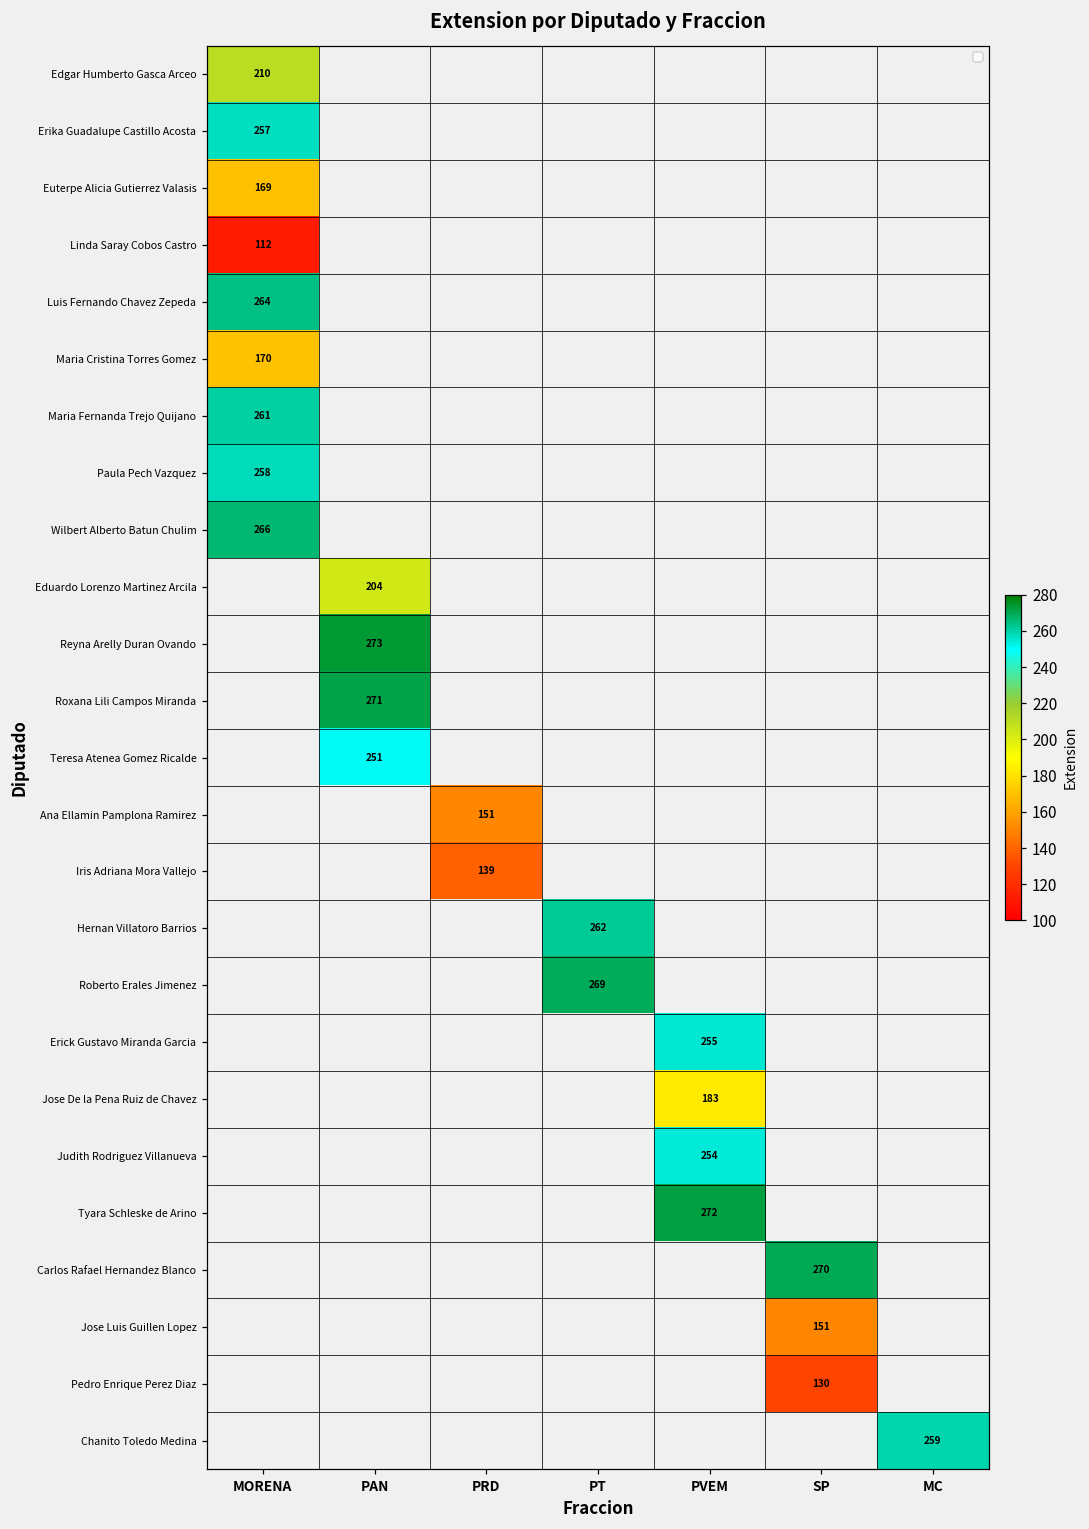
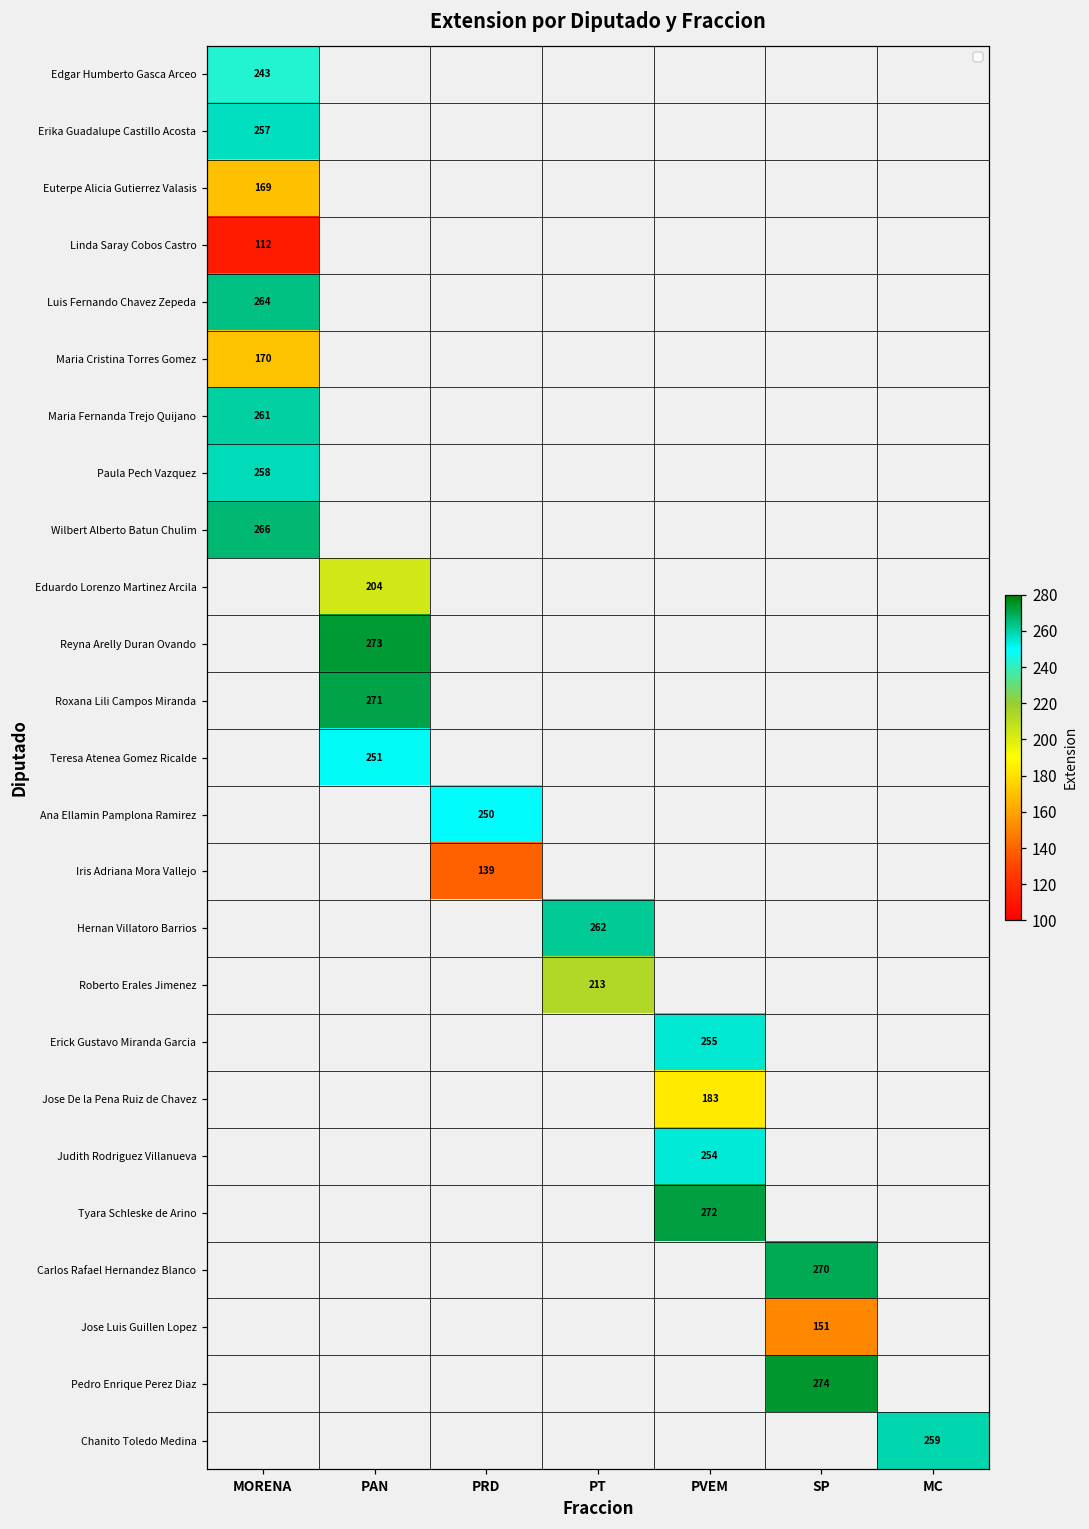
  {
    "Edgar Humberto Gasca Arceo": {
-     "MORENA": 210
+     "MORENA": 243
    },
    "Erika Guadalupe Castillo Acosta": {
      "MORENA": 257
    },
    "Euterpe Alicia Gutierrez Valasis": {
      "MORENA": 169
    },
    "Linda Saray Cobos Castro": {
      "MORENA": 112
    },
    "Luis Fernando Chavez Zepeda": {
      "MORENA": 264
    },
    "Maria Cristina Torres Gomez": {
      "MORENA": 170
    },
    "Maria Fernanda Trejo Quijano": {
      "MORENA": 261
    },
    "Paula Pech Vazquez": {
      "MORENA": 258
    },
    "Wilbert Alberto Batun Chulim": {
      "MORENA": 266
    },
    "Eduardo Lorenzo Martinez Arcila": {
      "PAN": 204
    },
    "Reyna Arelly Duran Ovando": {
      "PAN": 273
    },
    "Roxana Lili Campos Miranda": {
      "PAN": 271
    },
    "Teresa Atenea Gomez Ricalde": {
      "PAN": 251
    },
    "Ana Ellamin Pamplona Ramirez": {
-     "PRD": 151
+     "PRD": 250
    },
    "Iris Adriana Mora Vallejo": {
      "PRD": 139
    },
    "Hernan Villatoro Barrios": {
      "PT": 262
    },
    "Roberto Erales Jimenez": {
-     "PT": 269
+     "PT": 213
    },
    "Erick Gustavo Miranda Garcia": {
      "PVEM": 255
    },
    "Jose De la Pena Ruiz de Chavez": {
      "PVEM": 183
    },
    "Judith Rodriguez Villanueva": {
      "PVEM": 254
    },
    "Tyara Schleske de Arino": {
      "PVEM": 272
    },
    "Carlos Rafael Hernandez Blanco": {
      "SP": 270
    },
    "Jose Luis Guillen Lopez": {
      "SP": 151
    },
    "Pedro Enrique Perez Diaz": {
-     "SP": 130
+     "SP": 274
    },
    "Chanito Toledo Medina": {
      "MC": 259
    }
  }
